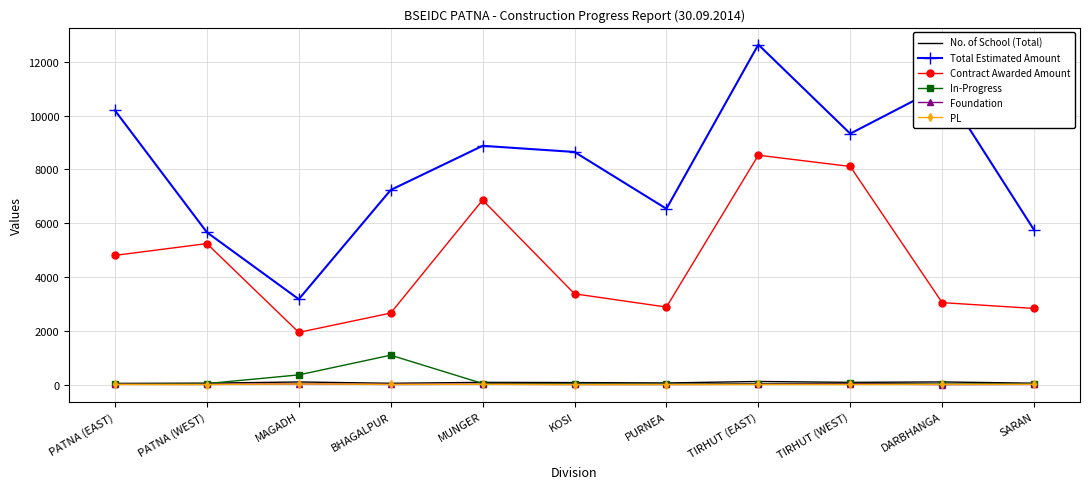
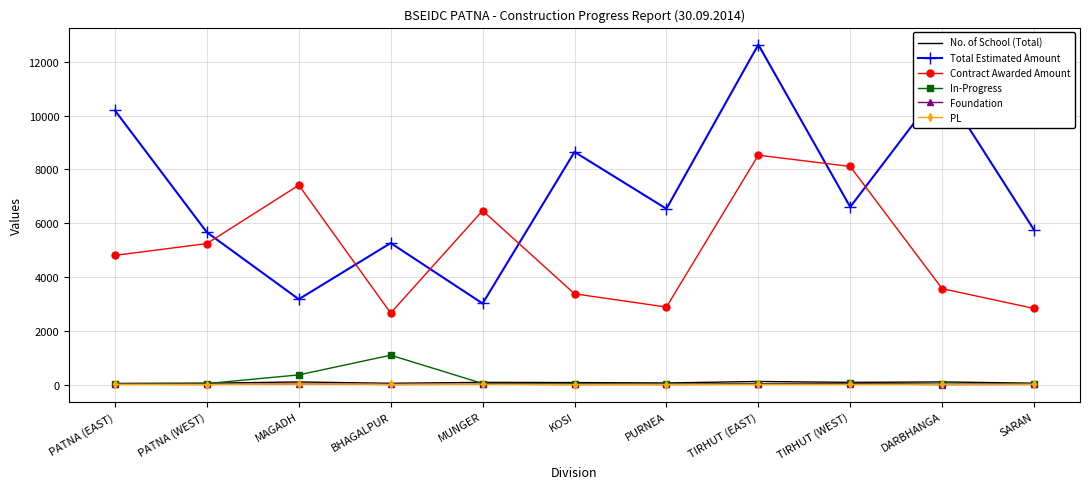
  {
    "Total Estimated Amount": {
      "PATNA (EAST)": 10200,
      "PATNA (WEST)": 5700,
      "MAGADH": 3200,
-     "BHAGALPUR": 7200,
-     "MUNGER": 8900,
+     "BHAGALPUR": 5300,
+     "MUNGER": 3000,
      "KOSI": 8600,
      "PURNEA": 6500,
      "TIRHUT (EAST)": 12600,
-     "TIRHUT (WEST)": 9300,
+     "TIRHUT (WEST)": 6600,
      "SARAN": 5700
    },
    "Contract Awarded Amount": {
      "PATNA (EAST)": 4800,
      "PATNA (WEST)": 5200,
-     "MAGADH": 1900,
+     "MAGADH": 7400,
      "BHAGALPUR": 2700,
-     "MUNGER": 6900,
+     "MUNGER": 6500,
      "KOSI": 3400,
      "PURNEA": 2900,
      "TIRHUT (EAST)": 8500,
      "TIRHUT (WEST)": 8100,
-     "DARBHANGA": 3000,
+     "DARBHANGA": 3600,
      "SARAN": 2800
    },
    "In-Progress": {
      "MAGADH": 400,
      "BHAGALPUR": 1100
    }
  }
